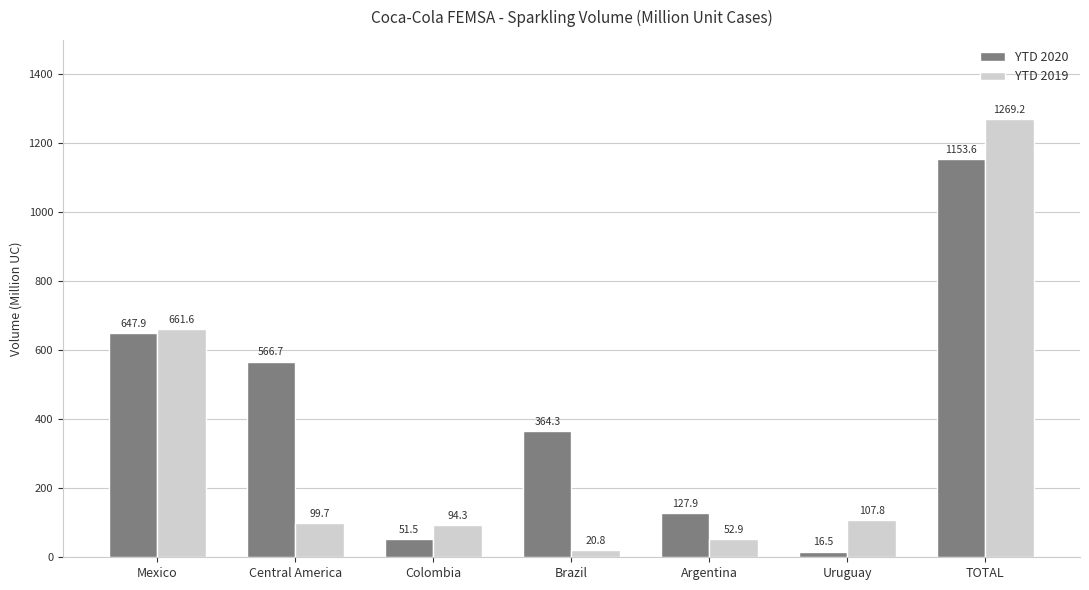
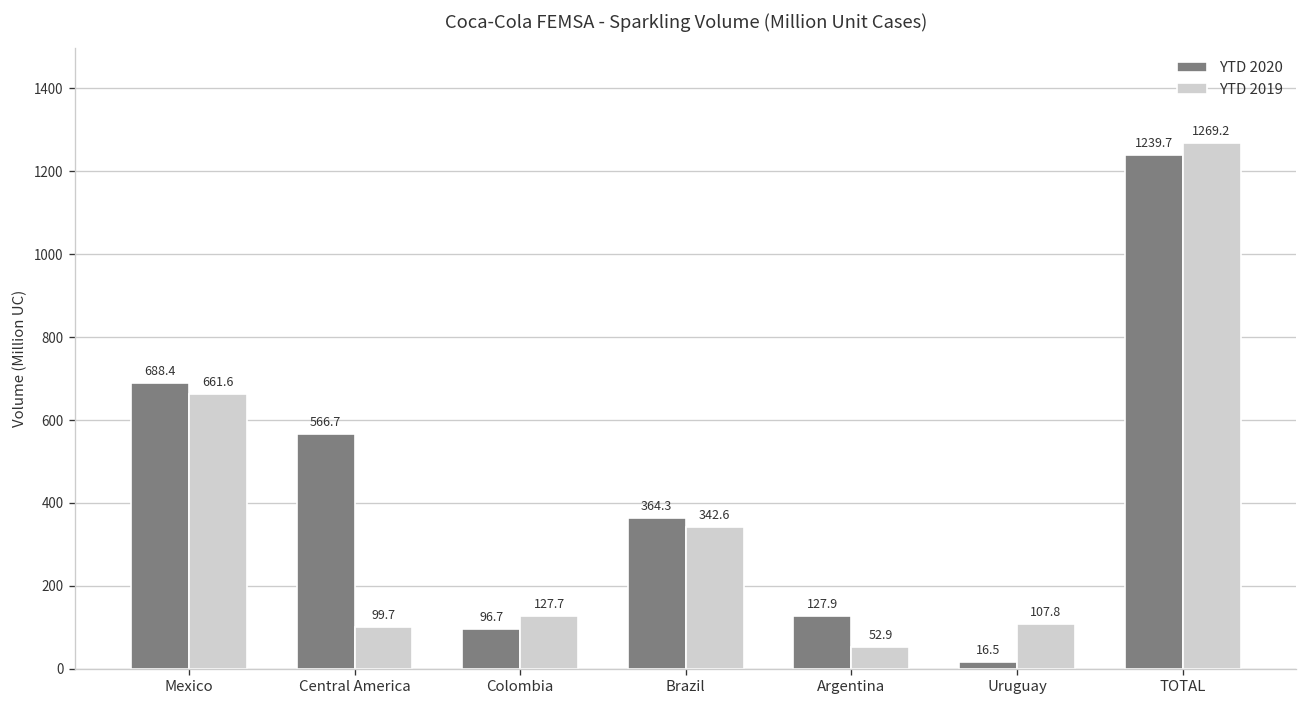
  {
    "YTD 2020": {
-     "Mexico": 647.9,
+     "Mexico": 688.4,
      "Central America": 566.7,
-     "Colombia": 51.5,
+     "Colombia": 96.7,
      "Brazil": 364.3,
      "Argentina": 127.9,
      "Uruguay": 16.5,
-     "TOTAL": 1153.6
+     "TOTAL": 1239.7
    },
    "YTD 2019": {
      "Mexico": 661.6,
      "Central America": 99.7,
-     "Colombia": 94.3,
-     "Brazil": 20.8,
+     "Colombia": 127.7,
+     "Brazil": 342.6,
      "Argentina": 52.9,
      "Uruguay": 107.8,
      "TOTAL": 1269.2
    }
  }
